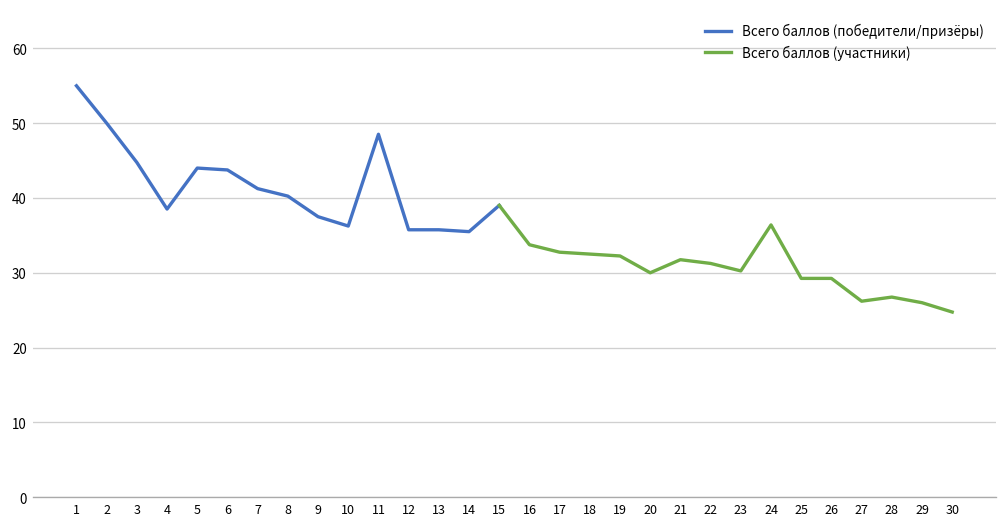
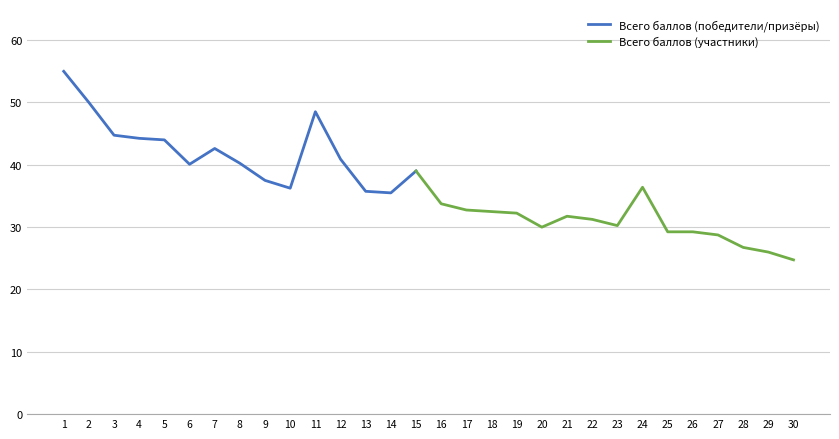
  {
    "Всего баллов (победители/призёры)": {
      "1": 55,
      "2": 50,
      "3": 45,
-     "4": 39,
+     "4": 44,
      "5": 44,
-     "6": 44,
-     "7": 41,
+     "6": 40,
+     "7": 43,
      "8": 40,
      "9": 38,
      "10": 36,
      "11": 49,
-     "12": 36,
+     "12": 41,
      "13": 36,
      "14": 36
    },
    "Всего баллов (участники)": {
      "16": 34,
      "17": 33,
      "18": 33,
      "19": 32,
      "20": 30,
      "21": 32,
      "22": 31,
      "23": 30,
      "24": 36,
      "25": 29,
      "26": 29,
-     "27": 26,
+     "27": 29,
      "28": 27,
      "29": 26,
      "30": 25
    }
  }
